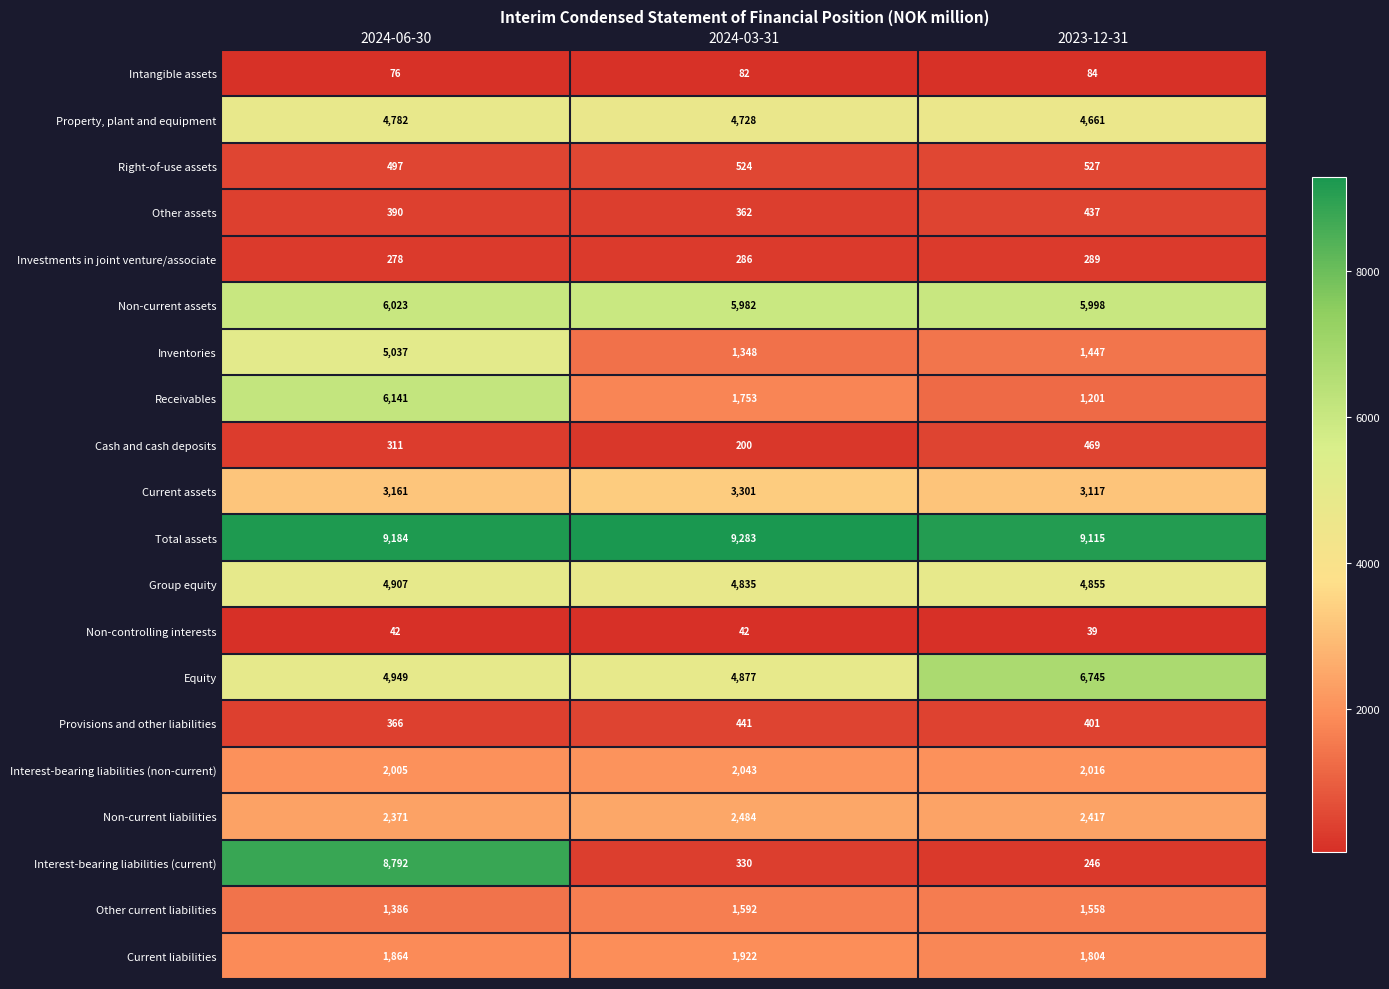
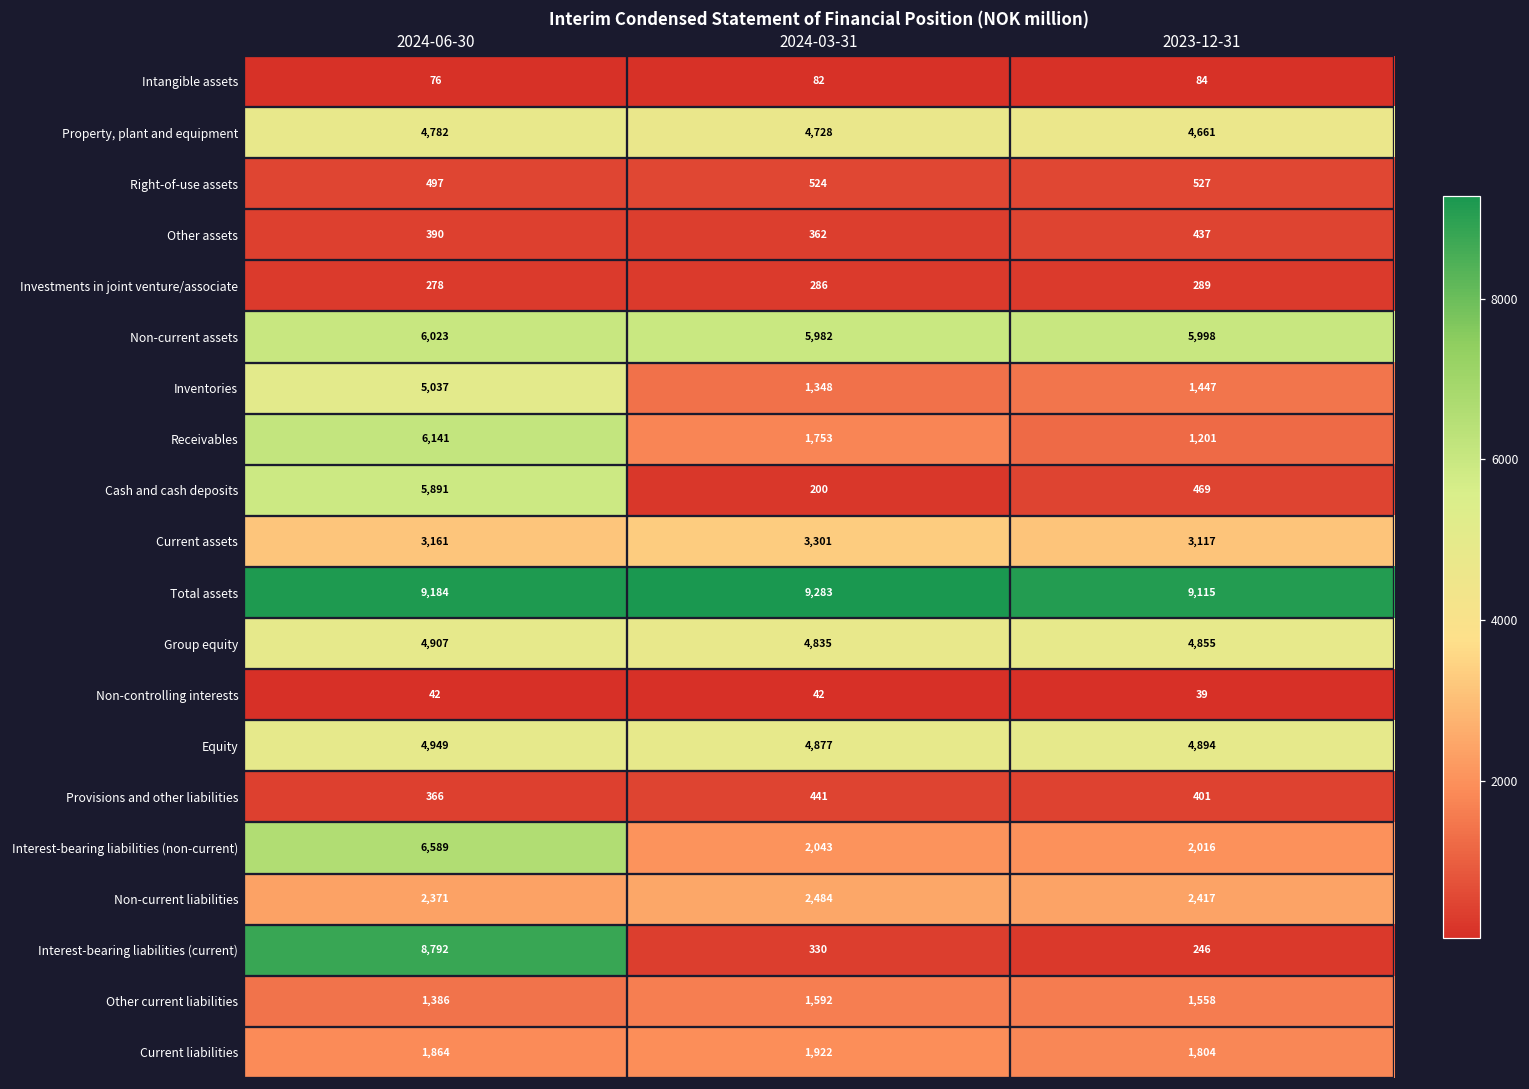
  {
    "Intangible assets": {
      "2024-06-30": "76",
      "2024-03-31": "82",
      "2023-12-31": "84"
    },
    "Property, plant and equipment": {
      "2024-06-30": "4,782",
      "2024-03-31": "4,728",
      "2023-12-31": "4,661"
    },
    "Right-of-use assets": {
      "2024-06-30": "497",
      "2024-03-31": "524",
      "2023-12-31": "527"
    },
    "Other assets": {
      "2024-06-30": "390",
      "2024-03-31": "362",
      "2023-12-31": "437"
    },
    "Investments in joint venture/associate": {
      "2024-06-30": "278",
      "2024-03-31": "286",
      "2023-12-31": "289"
    },
    "Non-current assets": {
      "2024-06-30": "6,023",
      "2024-03-31": "5,982",
      "2023-12-31": "5,998"
    },
    "Inventories": {
      "2024-06-30": "5,037",
      "2024-03-31": "1,348",
      "2023-12-31": "1,447"
    },
    "Receivables": {
      "2024-06-30": "6,141",
      "2024-03-31": "1,753",
      "2023-12-31": "1,201"
    },
    "Cash and cash deposits": {
-     "2024-06-30": "311",
+     "2024-06-30": "5,891",
      "2024-03-31": "200",
      "2023-12-31": "469"
    },
    "Current assets": {
      "2024-06-30": "3,161",
      "2024-03-31": "3,301",
      "2023-12-31": "3,117"
    },
    "Total assets": {
      "2024-06-30": "9,184",
      "2024-03-31": "9,283",
      "2023-12-31": "9,115"
    },
    "Group equity": {
      "2024-06-30": "4,907",
      "2024-03-31": "4,835",
      "2023-12-31": "4,855"
    },
    "Non-controlling interests": {
      "2024-06-30": "42",
      "2024-03-31": "42",
      "2023-12-31": "39"
    },
    "Equity": {
      "2024-06-30": "4,949",
      "2024-03-31": "4,877",
-     "2023-12-31": "6,745"
+     "2023-12-31": "4,894"
    },
    "Provisions and other liabilities": {
      "2024-06-30": "366",
      "2024-03-31": "441",
      "2023-12-31": "401"
    },
    "Interest-bearing liabilities (non-current)": {
-     "2024-06-30": "2,005",
+     "2024-06-30": "6,589",
      "2024-03-31": "2,043",
      "2023-12-31": "2,016"
    },
    "Non-current liabilities": {
      "2024-06-30": "2,371",
      "2024-03-31": "2,484",
      "2023-12-31": "2,417"
    },
    "Interest-bearing liabilities (current)": {
      "2024-06-30": "8,792",
      "2024-03-31": "330",
      "2023-12-31": "246"
    },
    "Other current liabilities": {
      "2024-06-30": "1,386",
      "2024-03-31": "1,592",
      "2023-12-31": "1,558"
    },
    "Current liabilities": {
      "2024-06-30": "1,864",
      "2024-03-31": "1,922",
      "2023-12-31": "1,804"
    }
  }
